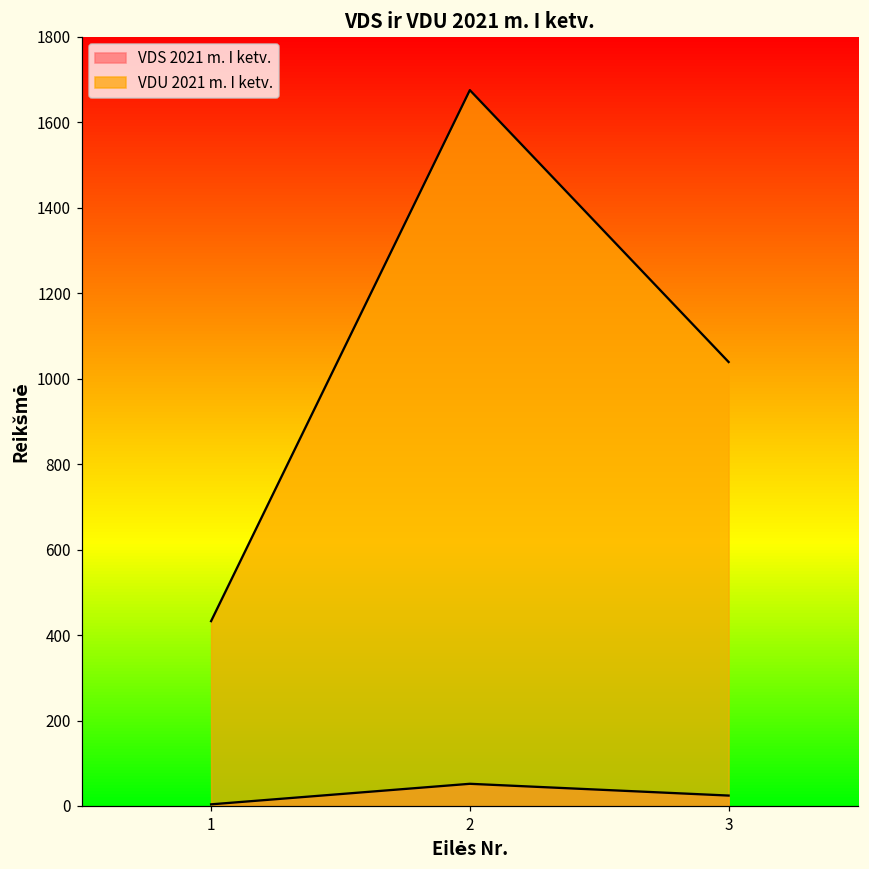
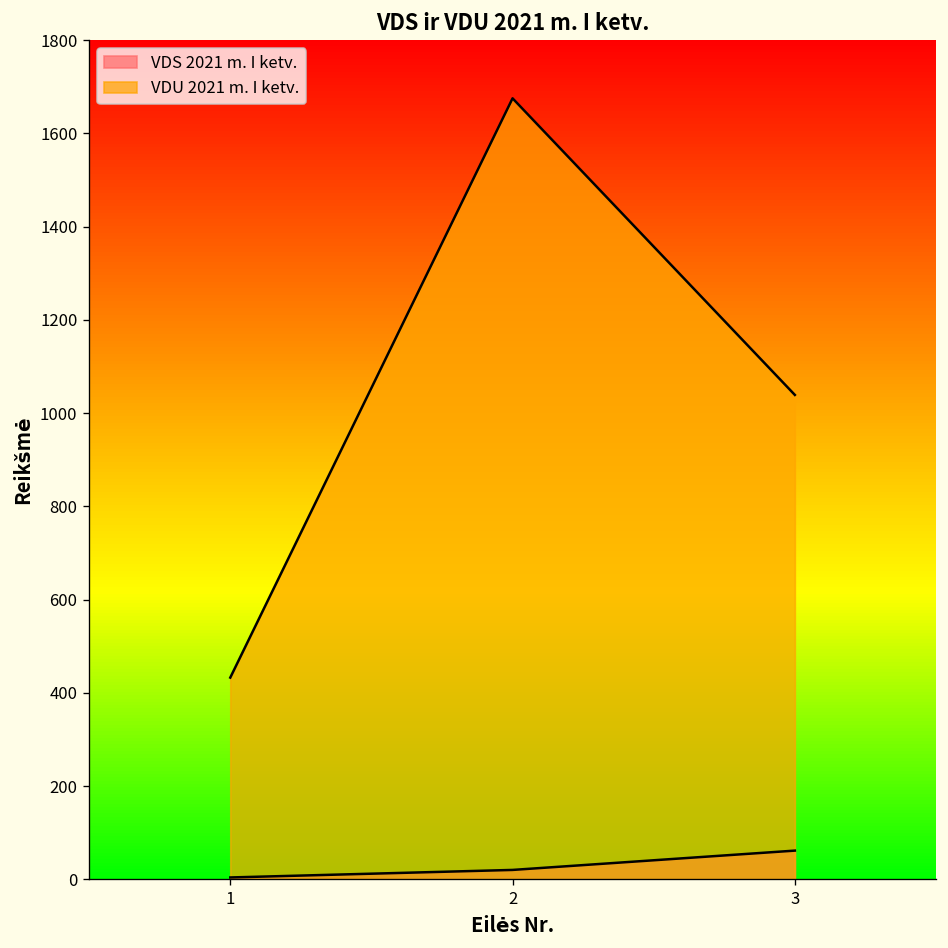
  {
    "VDS 2021 m. I ketv.": {
      "1": 0,
-     "2": 50,
-     "3": 20
+     "2": 20,
+     "3": 60
    },
    "VDU 2021 m. I ketv.": {
      "1": 430,
      "2": 1670,
      "3": 1040
    }
  }
